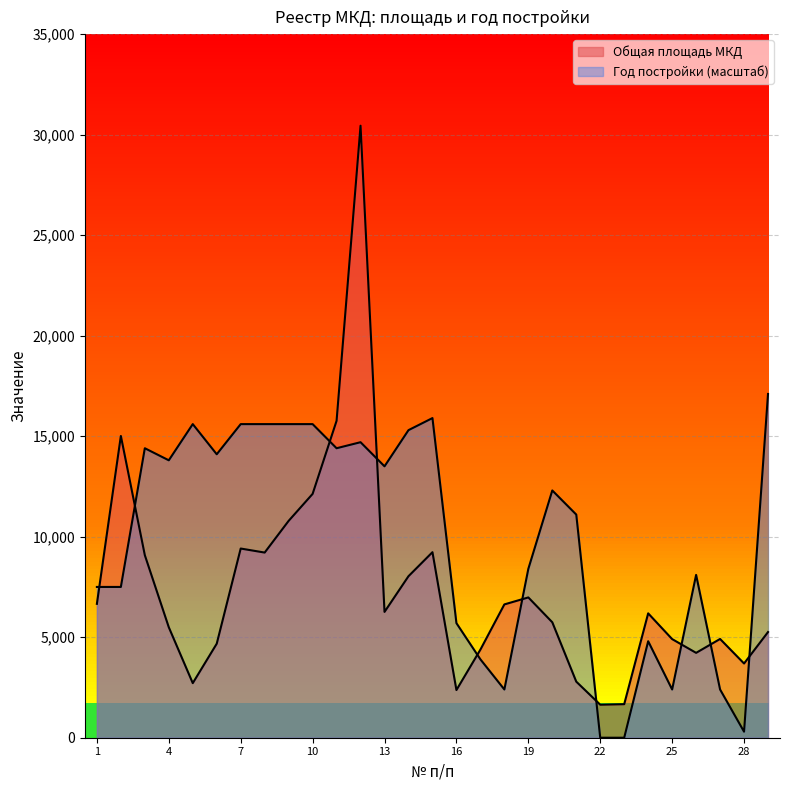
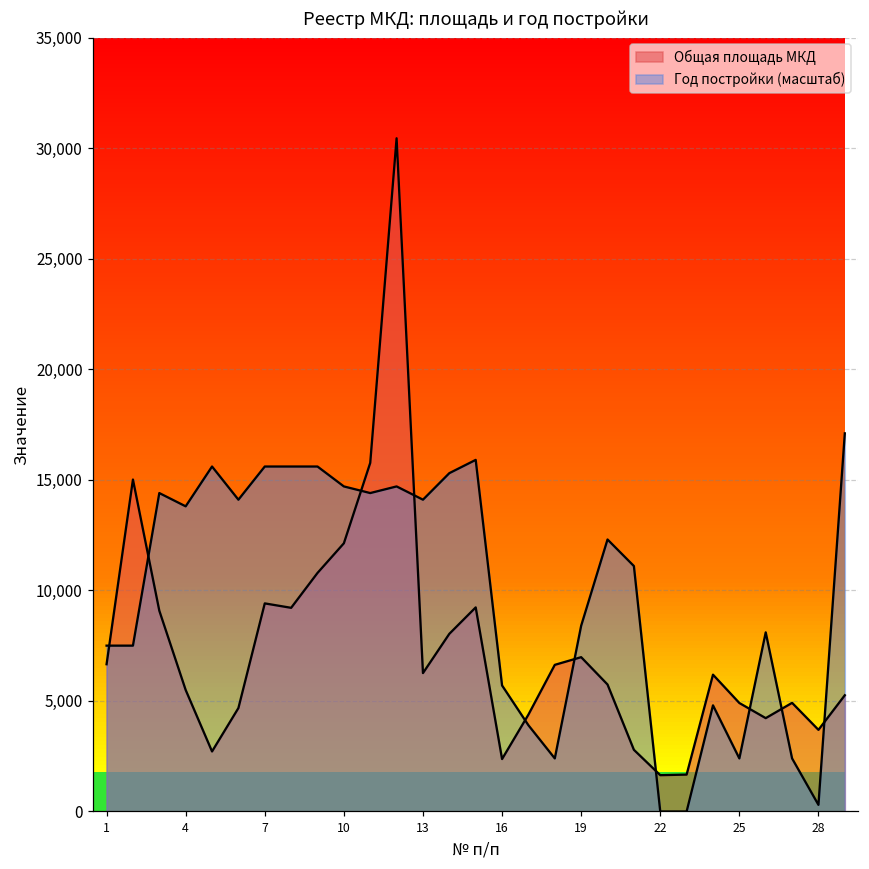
  {
    "Общая площадь МКД": {
      "1": "6,700",
      "4": "5,500",
      "7": "9,400",
      "10": "12,100",
      "13": "6,300",
      "16": "2,400",
      "19": "7,000",
      "22": "1,600",
      "25": "4,900",
      "28": "3,700"
    },
    "Год постройки (масштаб)": {
      "1": "7,500",
      "4": "13,800",
      "7": "15,600",
-     "10": "15,600",
-     "13": "13,500",
+     "10": "14,700",
+     "13": "14,100",
      "16": "5,700",
      "19": "8,400",
      "22": "0",
      "25": "2,400",
      "28": "300"
    }
  }
